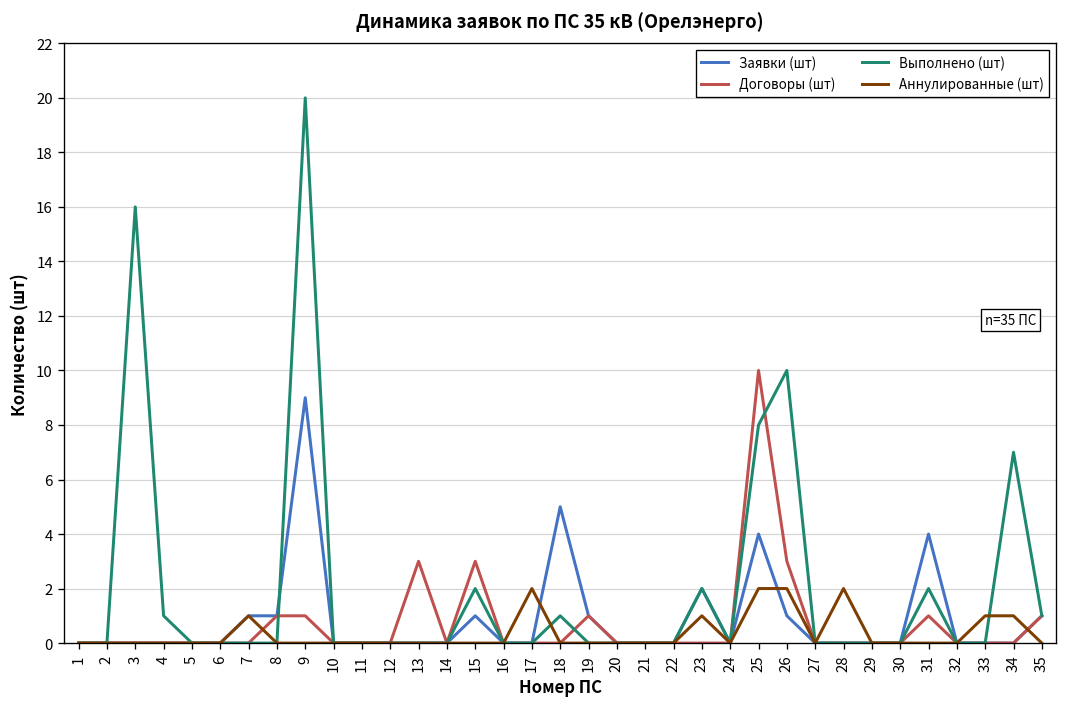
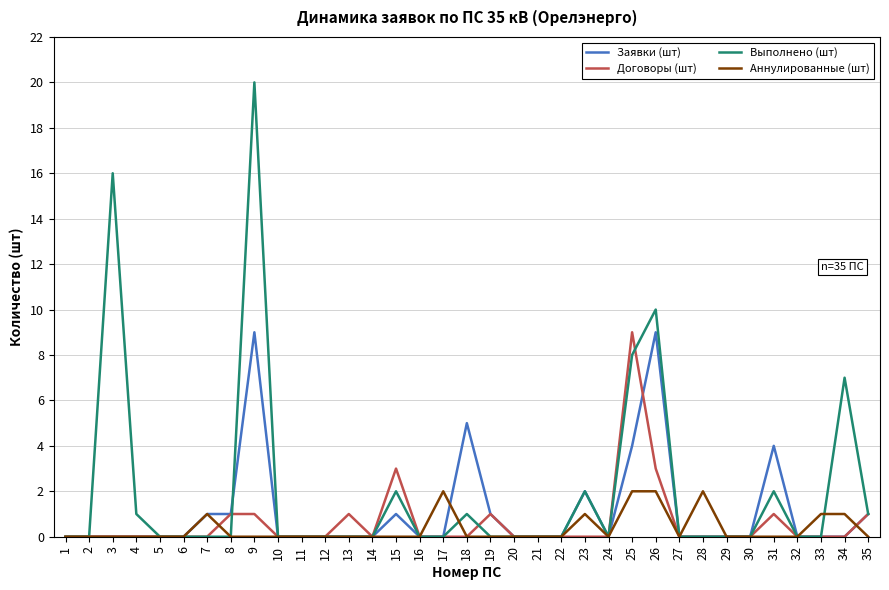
  {
    "Заявки (шт)": {
      "9": 9,
      "15": 1,
      "18": 5,
      "25": 4,
-     "26": 1,
+     "26": 9,
      "31": 4
    },
    "Договоры (шт)": {
      "9": 1,
-     "13": 3,
+     "13": 1,
      "15": 3,
      "23": 0,
-     "25": 10,
+     "25": 9,
      "26": 3,
      "31": 1
    },
    "Выполнено (шт)": {
      "3": 16,
      "4": 1,
      "9": 20,
      "15": 2,
      "18": 1,
      "25": 8,
      "26": 10,
      "31": 2,
      "34": 7
    },
    "Аннулированные (шт)": {
      "9": 0,
      "15": 0,
      "17": 2,
      "23": 1,
      "25": 2,
      "26": 2,
      "28": 2,
      "31": 0,
      "33": 1,
      "34": 1,
      "35": 0
    }
  }
